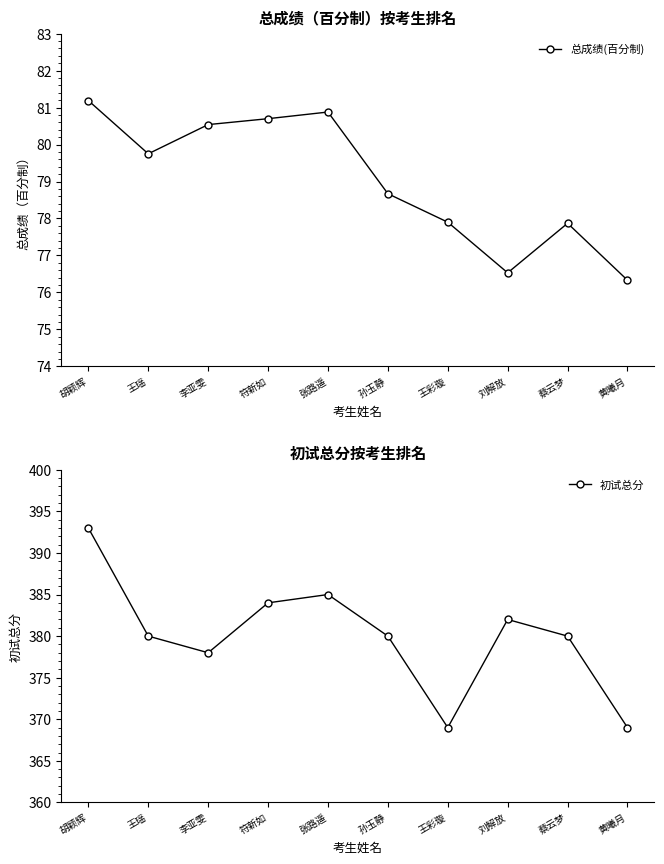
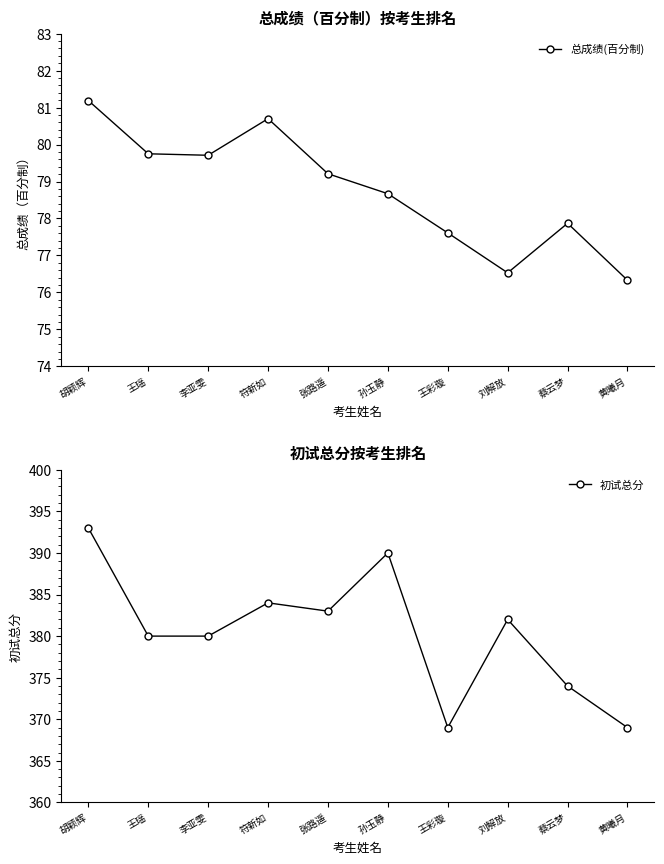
  {
    "总成绩（百分制）按考生排名": {
      "胡颖辉": 81.2,
      "王瑶": 79.8,
-     "李亚雯": 80.5,
+     "李亚雯": 79.7,
      "符新如": 80.7,
-     "张路遥": 80.9,
+     "张路遥": 79.2,
      "孙玉静": 78.7,
-     "王彩璇": 77.9,
+     "王彩璇": 77.6,
      "刘解放": 76.5,
      "蔡云梦": 77.9,
      "黄曦月": 76.3
    },
    "初试总分按考生排名": {
      "胡颖辉": 393,
      "王瑶": 380,
-     "李亚雯": 378,
+     "李亚雯": 380,
      "符新如": 384,
-     "张路遥": 385,
-     "孙玉静": 380,
+     "张路遥": 383,
+     "孙玉静": 390,
      "王彩璇": 369,
      "刘解放": 382,
-     "蔡云梦": 380,
+     "蔡云梦": 374,
      "黄曦月": 369
    }
  }
